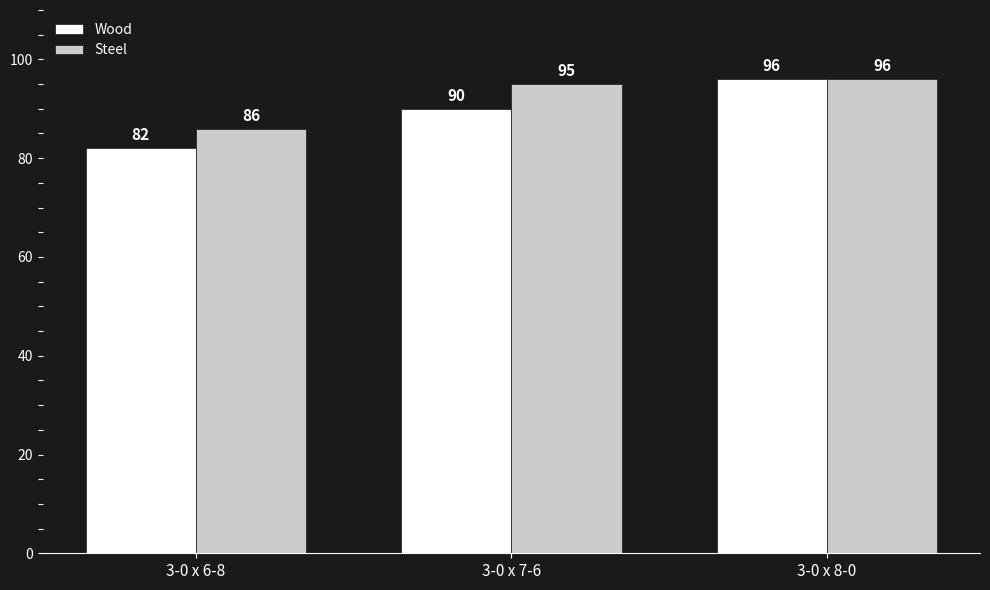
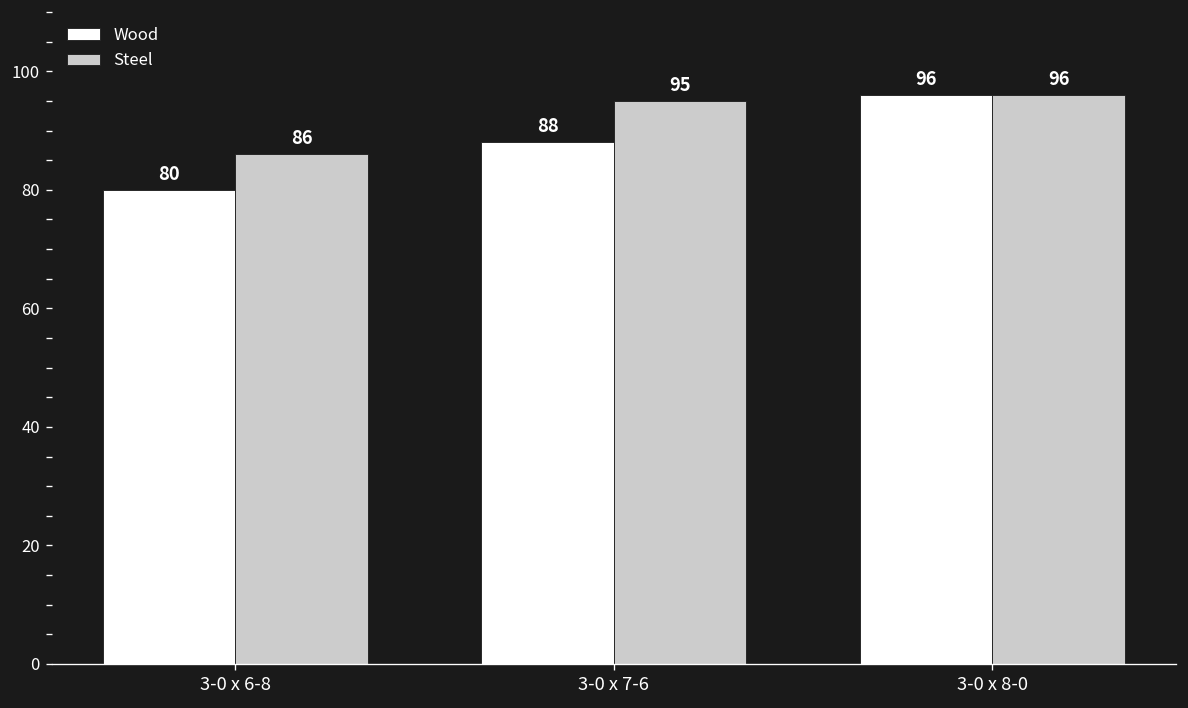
  {
    "Wood": {
-     "3-0 x 6-8": 82,
-     "3-0 x 7-6": 90,
+     "3-0 x 6-8": 80,
+     "3-0 x 7-6": 88,
      "3-0 x 8-0": 96
    },
    "Steel": {
      "3-0 x 6-8": 86,
      "3-0 x 7-6": 95,
      "3-0 x 8-0": 96
    }
  }
